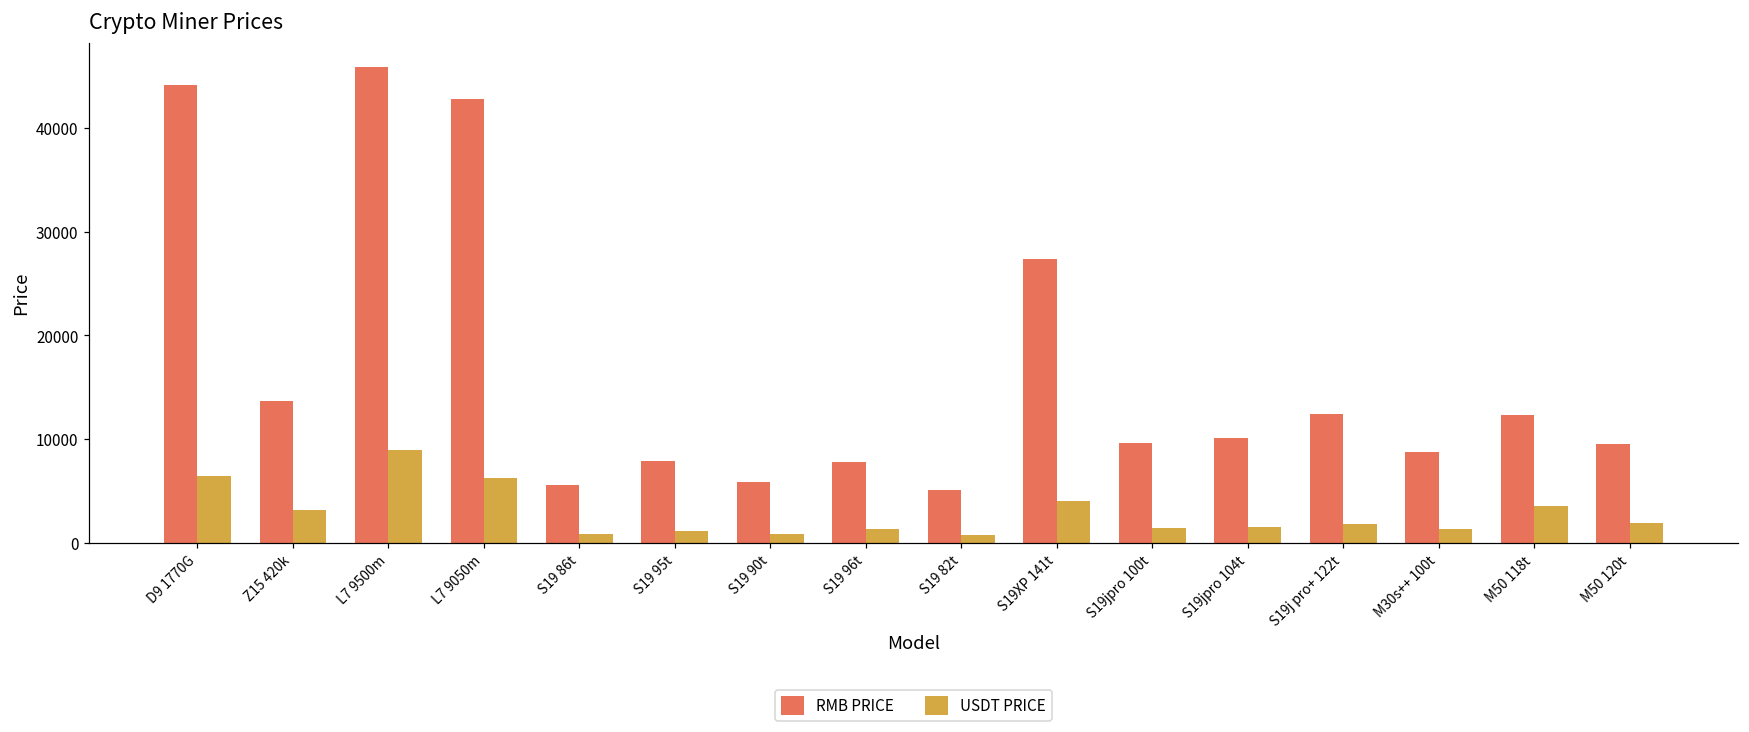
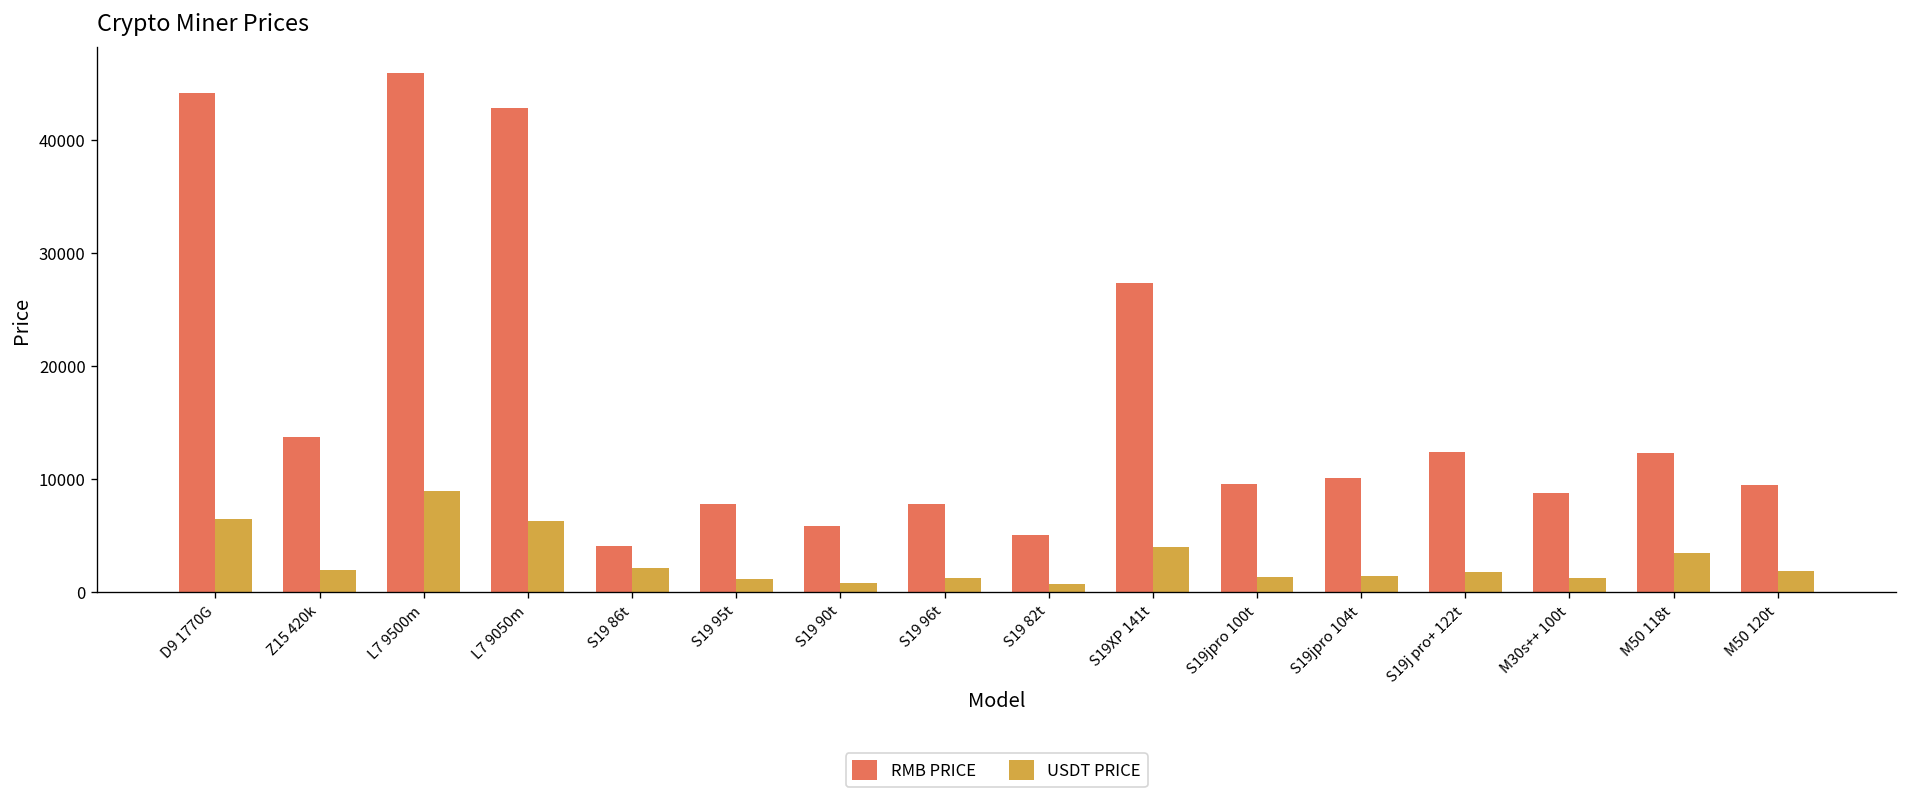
  {
    "RMB PRICE": {
      "D9 1770G": 44000,
      "Z15 420k": 14000,
      "L7 9500m": 46000,
      "L7 9050m": 43000,
-     "S19 86t": 6000,
+     "S19 86t": 4000,
      "S19 95t": 8000,
      "S19 90t": 6000,
      "S19 96t": 8000,
      "S19 82t": 5000,
      "S19XP 141t": 27000,
      "S19jpro 100t": 10000,
      "S19jpro 104t": 10000,
      "S19j pro+ 122t": 12000,
      "M30s++ 100t": 9000,
      "M50 118t": 12000,
      "M50 120t": 9000
    },
    "USDT PRICE": {
      "D9 1770G": 6000,
-     "Z15 420k": 3000,
+     "Z15 420k": 2000,
      "L7 9500m": 9000,
      "L7 9050m": 6000,
-     "S19 86t": 1000,
+     "S19 86t": 2000,
      "S19 95t": 1000,
      "S19 90t": 1000,
      "S19 96t": 1000,
      "S19 82t": 1000,
      "S19XP 141t": 4000,
      "S19jpro 100t": 1000,
      "S19jpro 104t": 1000,
      "S19j pro+ 122t": 2000,
      "M30s++ 100t": 1000,
      "M50 118t": 3000,
      "M50 120t": 2000
    }
  }
